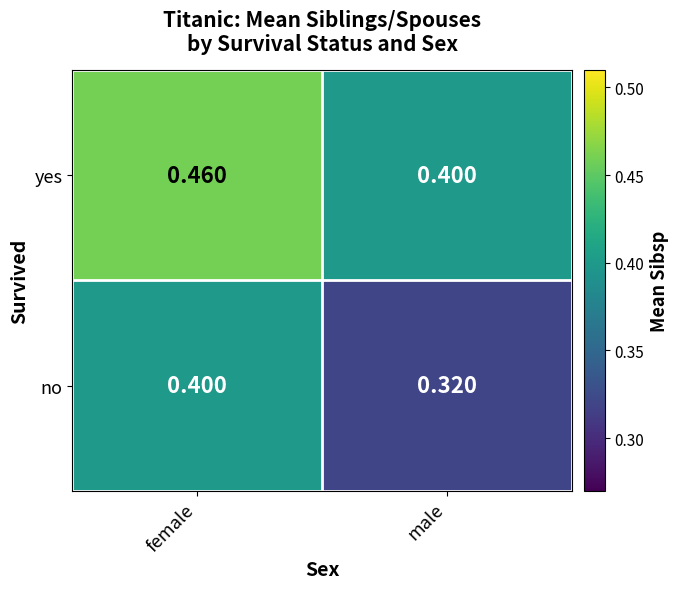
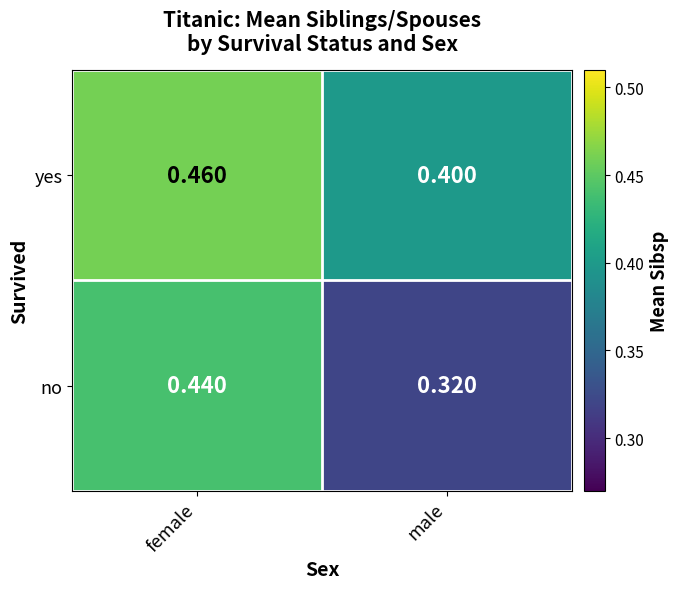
  {
    "yes": {
      "female": 0.460,
      "male": 0.400
    },
    "no": {
-     "female": 0.400,
+     "female": 0.440,
      "male": 0.320
    }
  }
